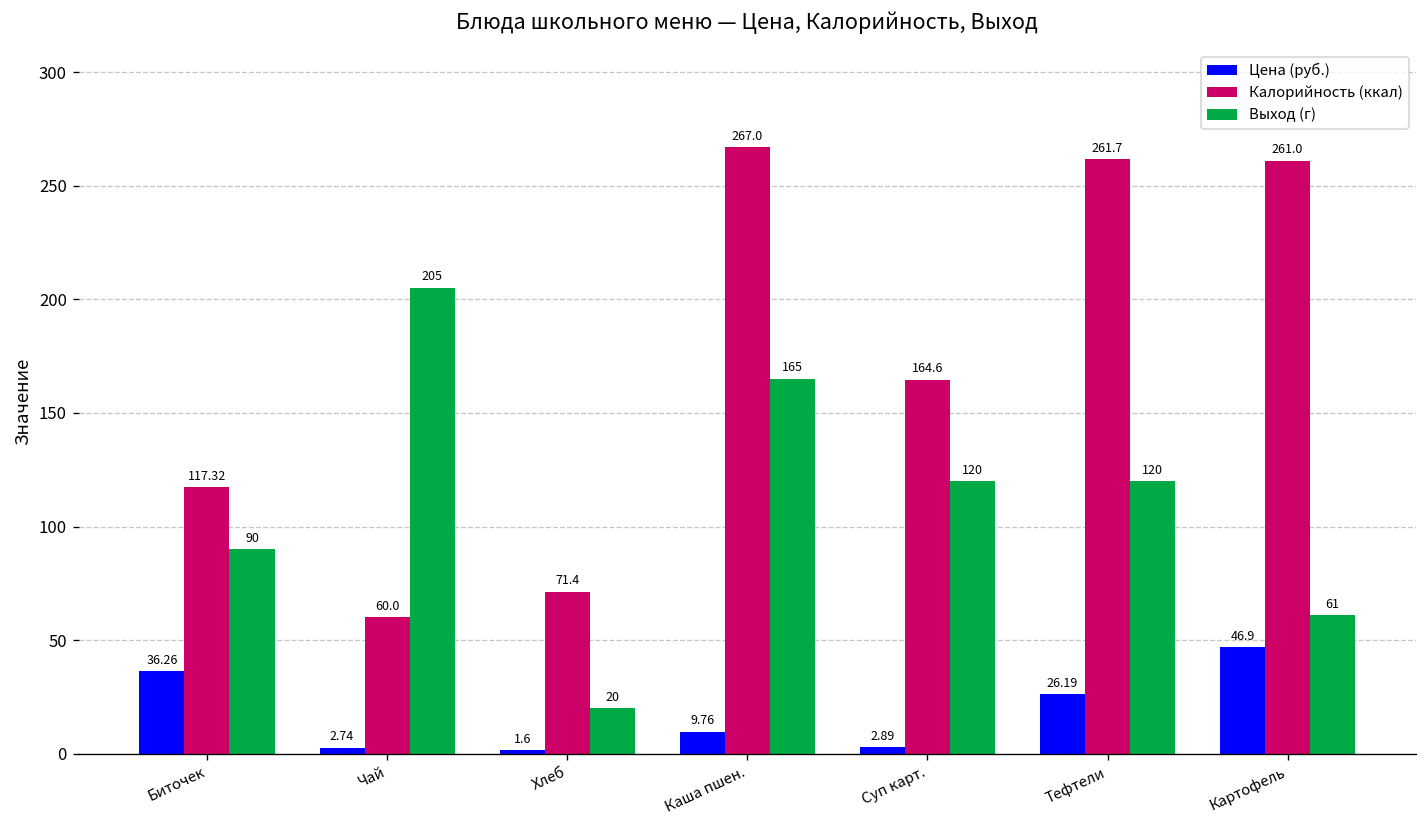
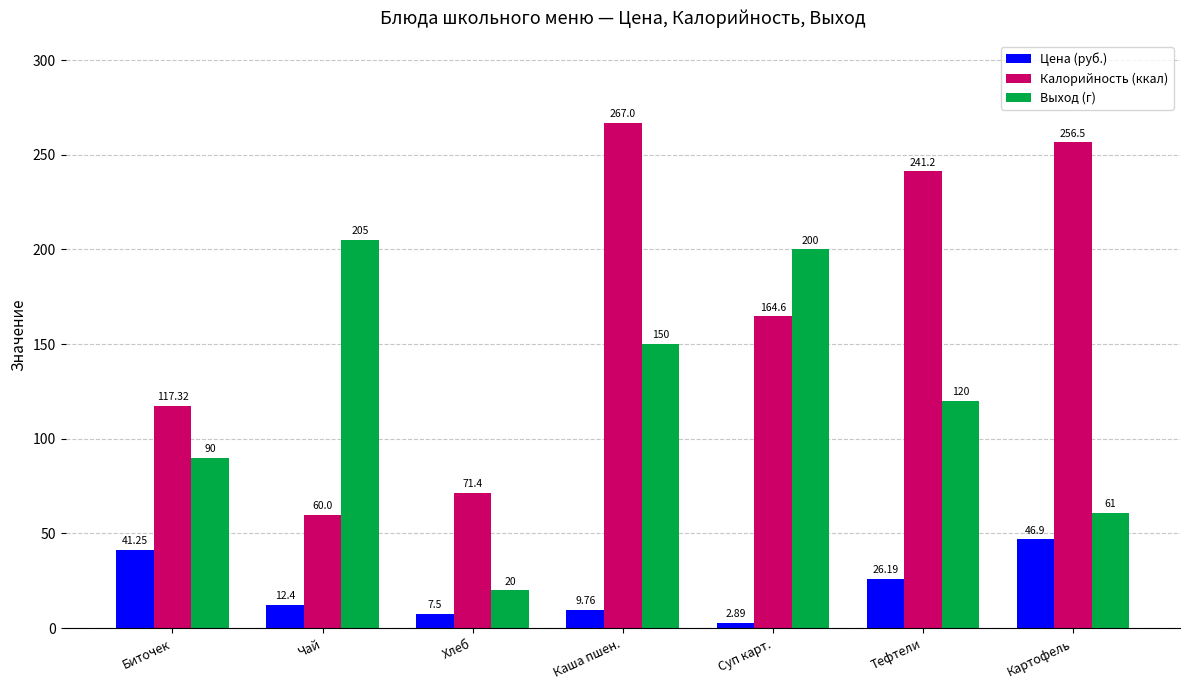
  {
    "Цена (руб.)": {
-     "Биточек": 36.26,
-     "Чай": 2.74,
-     "Хлеб": 1.6,
+     "Биточек": 41.25,
+     "Чай": 12.4,
+     "Хлеб": 7.5,
      "Каша пшен.": 9.76,
      "Суп карт.": 2.89,
      "Тефтели": 26.19,
      "Картофель": 46.9
    },
    "Калорийность (ккал)": {
      "Биточек": 117.32,
      "Чай": 60.0,
      "Хлеб": 71.4,
      "Каша пшен.": 267.0,
      "Суп карт.": 164.6,
-     "Тефтели": 261.7,
-     "Картофель": 261.0
+     "Тефтели": 241.2,
+     "Картофель": 256.5
    },
    "Выход (г)": {
      "Биточек": 90,
      "Чай": 205,
      "Хлеб": 20,
-     "Каша пшен.": 165,
-     "Суп карт.": 120,
+     "Каша пшен.": 150,
+     "Суп карт.": 200,
      "Тефтели": 120,
      "Картофель": 61
    }
  }
